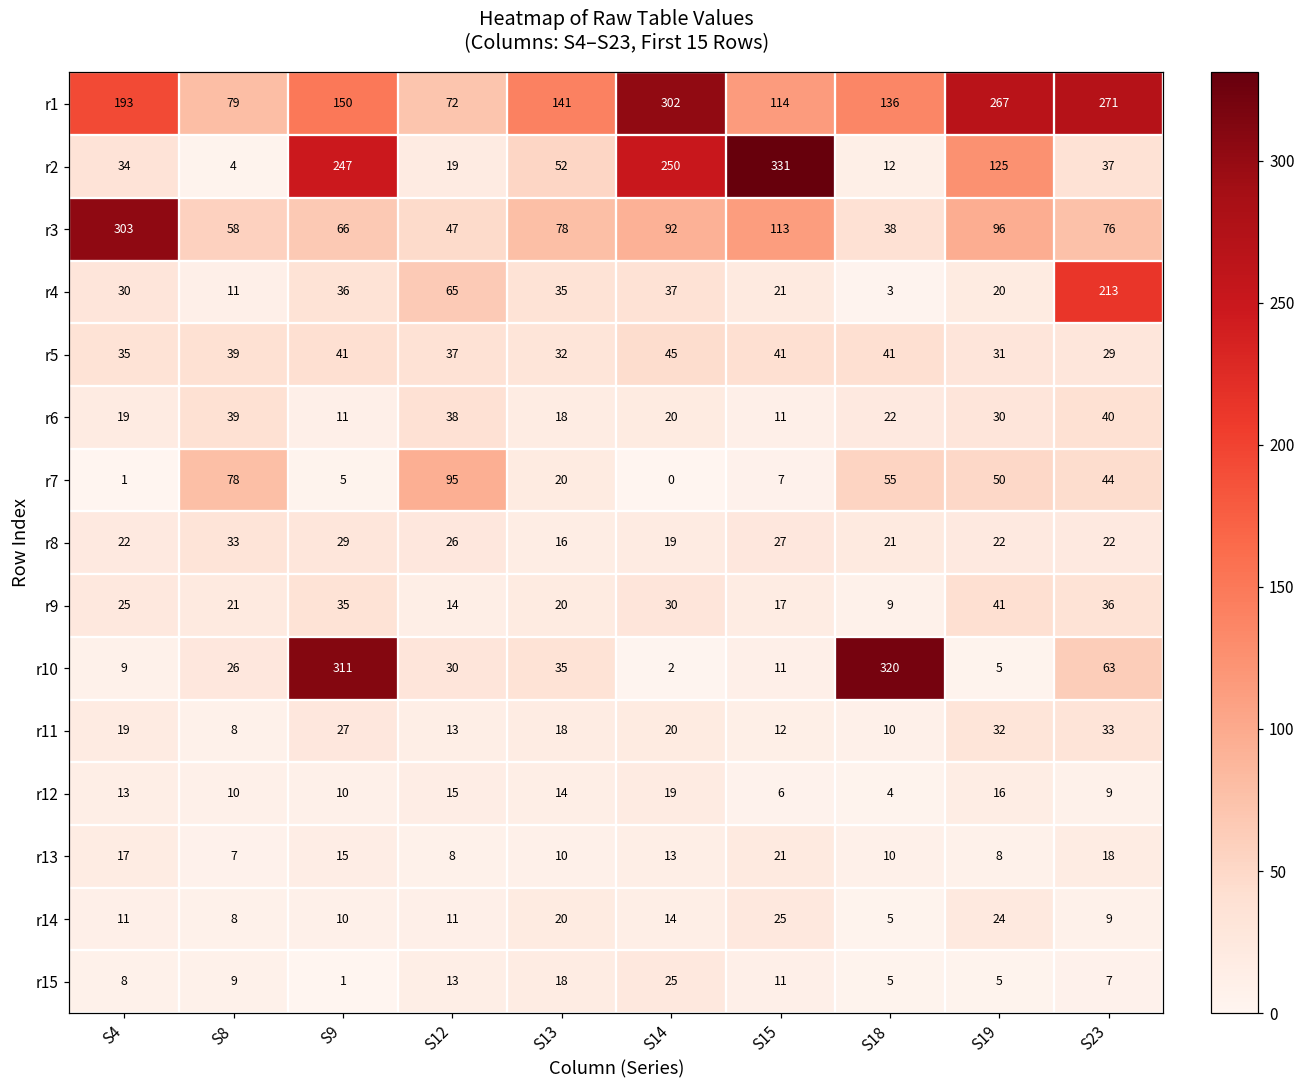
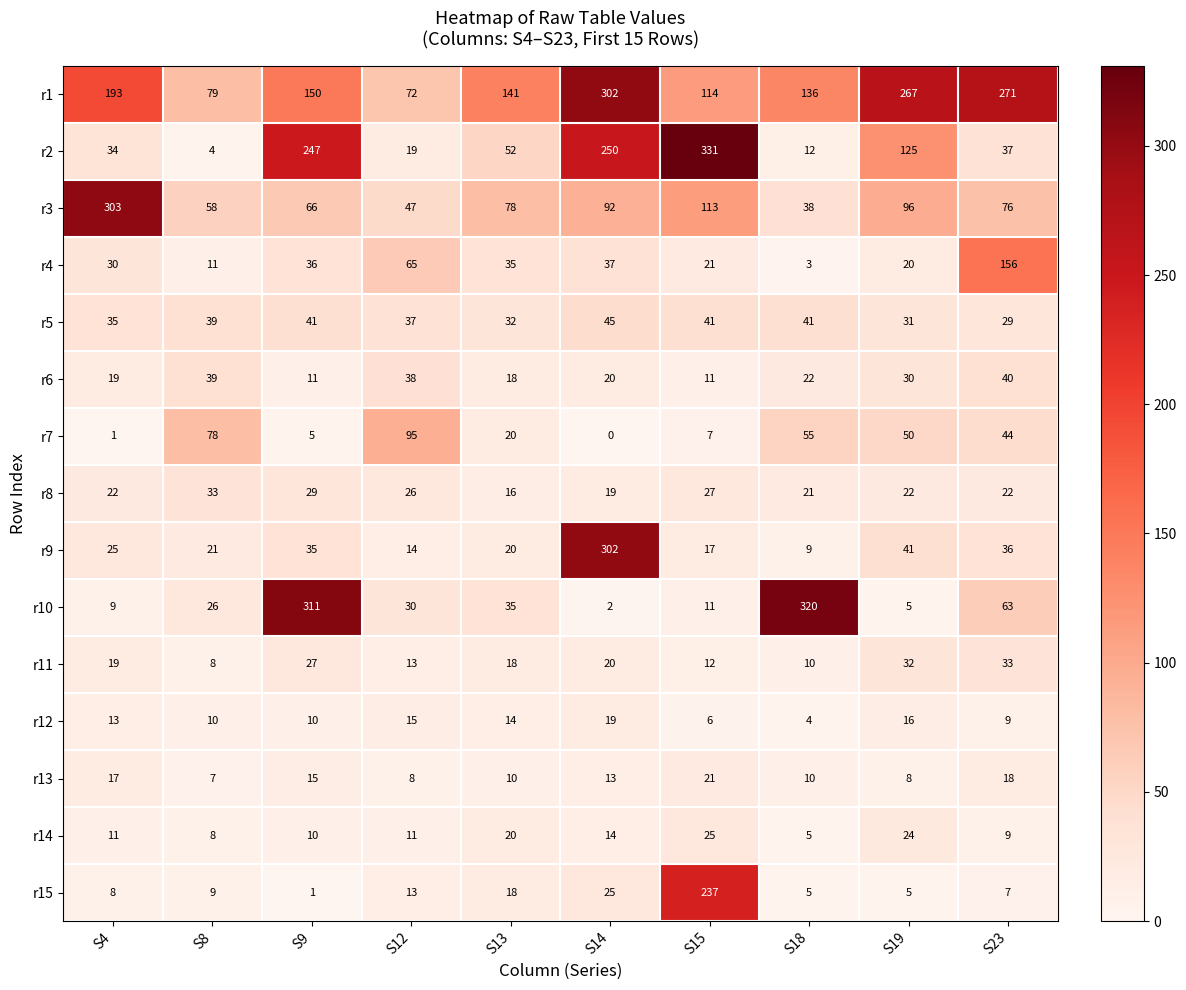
  {
    "r1": {
      "S4": 193,
      "S8": 79,
      "S9": 150,
      "S12": 72,
      "S13": 141,
      "S14": 302,
      "S15": 114,
      "S18": 136,
      "S19": 267,
      "S23": 271
    },
    "r2": {
      "S4": 34,
      "S8": 4,
      "S9": 247,
      "S12": 19,
      "S13": 52,
      "S14": 250,
      "S15": 331,
      "S18": 12,
      "S19": 125,
      "S23": 37
    },
    "r3": {
      "S4": 303,
      "S8": 58,
      "S9": 66,
      "S12": 47,
      "S13": 78,
      "S14": 92,
      "S15": 113,
      "S18": 38,
      "S19": 96,
      "S23": 76
    },
    "r4": {
      "S4": 30,
      "S8": 11,
      "S9": 36,
      "S12": 65,
      "S13": 35,
      "S14": 37,
      "S15": 21,
      "S18": 3,
      "S19": 20,
-     "S23": 213
+     "S23": 156
    },
    "r5": {
      "S4": 35,
      "S8": 39,
      "S9": 41,
      "S12": 37,
      "S13": 32,
      "S14": 45,
      "S15": 41,
      "S18": 41,
      "S19": 31,
      "S23": 29
    },
    "r6": {
      "S4": 19,
      "S8": 39,
      "S9": 11,
      "S12": 38,
      "S13": 18,
      "S14": 20,
      "S15": 11,
      "S18": 22,
      "S19": 30,
      "S23": 40
    },
    "r7": {
      "S4": 1,
      "S8": 78,
      "S9": 5,
      "S12": 95,
      "S13": 20,
      "S14": 0,
      "S15": 7,
      "S18": 55,
      "S19": 50,
      "S23": 44
    },
    "r8": {
      "S4": 22,
      "S8": 33,
      "S9": 29,
      "S12": 26,
      "S13": 16,
      "S14": 19,
      "S15": 27,
      "S18": 21,
      "S19": 22,
      "S23": 22
    },
    "r9": {
      "S4": 25,
      "S8": 21,
      "S9": 35,
      "S12": 14,
      "S13": 20,
-     "S14": 30,
+     "S14": 302,
      "S15": 17,
      "S18": 9,
      "S19": 41,
      "S23": 36
    },
    "r10": {
      "S4": 9,
      "S8": 26,
      "S9": 311,
      "S12": 30,
      "S13": 35,
      "S14": 2,
      "S15": 11,
      "S18": 320,
      "S19": 5,
      "S23": 63
    },
    "r11": {
      "S4": 19,
      "S8": 8,
      "S9": 27,
      "S12": 13,
      "S13": 18,
      "S14": 20,
      "S15": 12,
      "S18": 10,
      "S19": 32,
      "S23": 33
    },
    "r12": {
      "S4": 13,
      "S8": 10,
      "S9": 10,
      "S12": 15,
      "S13": 14,
      "S14": 19,
      "S15": 6,
      "S18": 4,
      "S19": 16,
      "S23": 9
    },
    "r13": {
      "S4": 17,
      "S8": 7,
      "S9": 15,
      "S12": 8,
      "S13": 10,
      "S14": 13,
      "S15": 21,
      "S18": 10,
      "S19": 8,
      "S23": 18
    },
    "r14": {
      "S4": 11,
      "S8": 8,
      "S9": 10,
      "S12": 11,
      "S13": 20,
      "S14": 14,
      "S15": 25,
      "S18": 5,
      "S19": 24,
      "S23": 9
    },
    "r15": {
      "S4": 8,
      "S8": 9,
      "S9": 1,
      "S12": 13,
      "S13": 18,
      "S14": 25,
-     "S15": 11,
+     "S15": 237,
      "S18": 5,
      "S19": 5,
      "S23": 7
    }
  }
